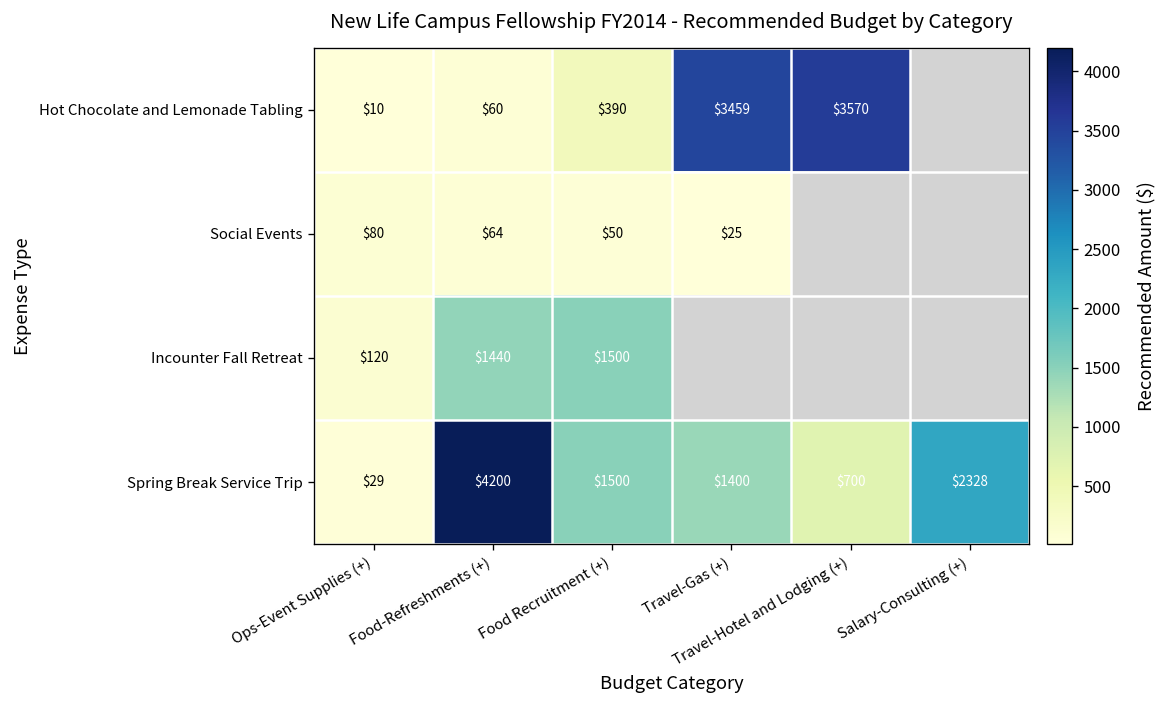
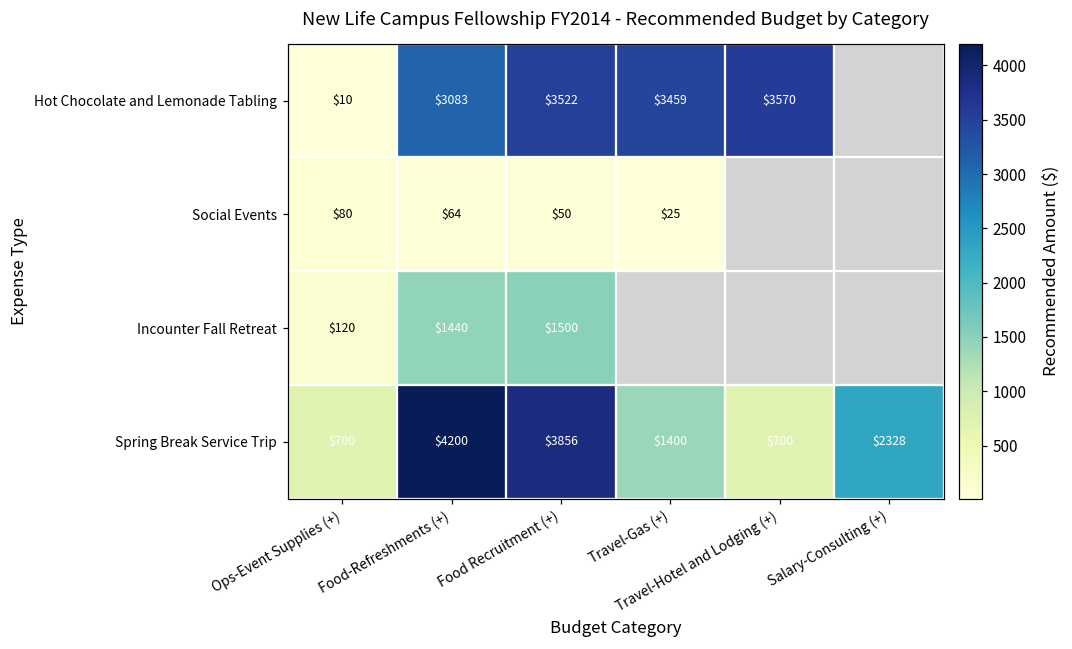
  {
    "Hot Chocolate and Lemonade Tabling": {
      "Ops-Event Supplies (+)": "$10",
-     "Food-Refreshments (+)": "$60",
-     "Food Recruitment (+)": "$390",
+     "Food-Refreshments (+)": "$3083",
+     "Food Recruitment (+)": "$3522",
      "Travel-Gas (+)": "$3459",
      "Travel-Hotel and Lodging (+)": "$3570"
    },
    "Social Events": {
      "Ops-Event Supplies (+)": "$80",
      "Food-Refreshments (+)": "$64",
      "Food Recruitment (+)": "$50",
      "Travel-Gas (+)": "$25"
    },
    "Incounter Fall Retreat": {
      "Ops-Event Supplies (+)": "$120",
      "Food-Refreshments (+)": "$1440",
      "Food Recruitment (+)": "$1500"
    },
    "Spring Break Service Trip": {
-     "Ops-Event Supplies (+)": "$29",
+     "Ops-Event Supplies (+)": "$700",
      "Food-Refreshments (+)": "$4200",
-     "Food Recruitment (+)": "$1500",
+     "Food Recruitment (+)": "$3856",
      "Travel-Gas (+)": "$1400",
      "Travel-Hotel and Lodging (+)": "$700",
      "Salary-Consulting (+)": "$2328"
    }
  }
